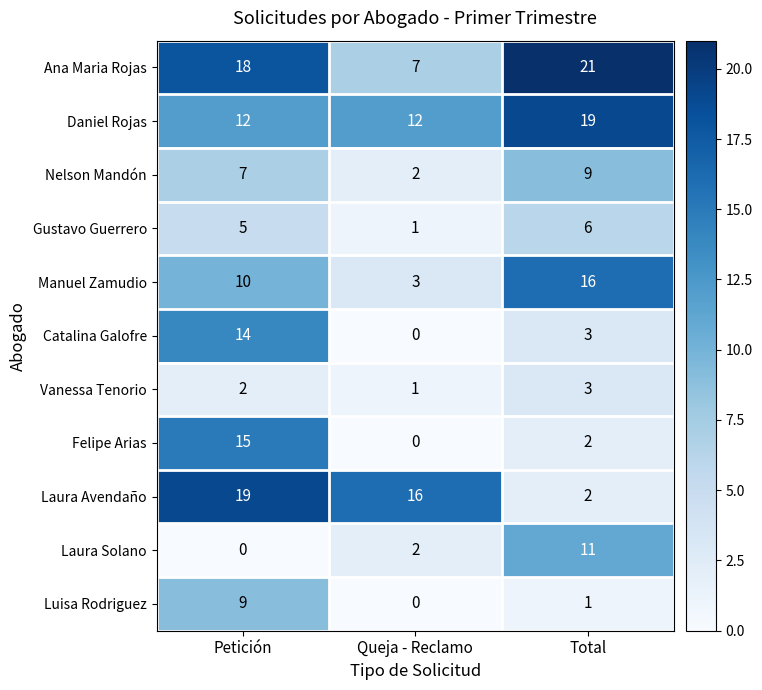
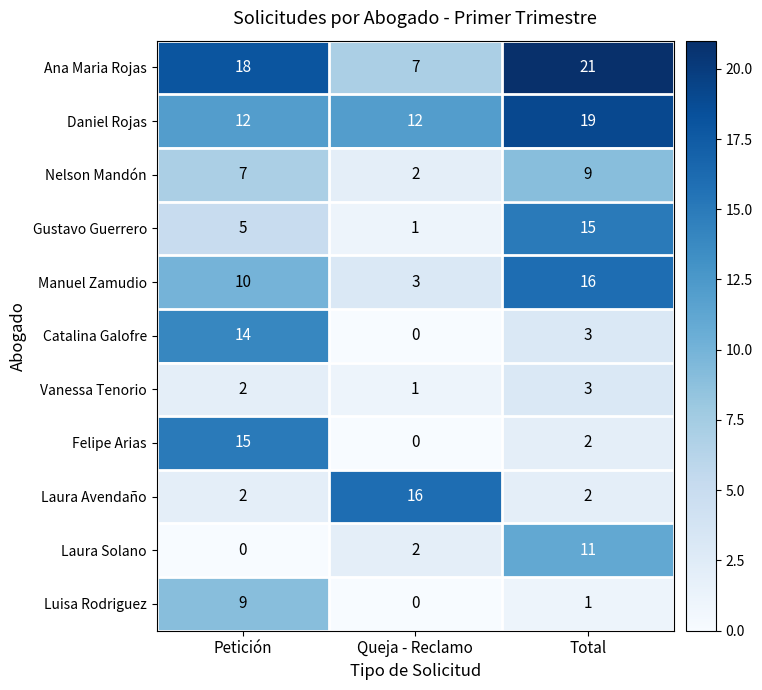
  {
    "Ana Maria Rojas": {
      "Petición": 18,
      "Queja - Reclamo": 7,
      "Total": 21
    },
    "Daniel Rojas": {
      "Petición": 12,
      "Queja - Reclamo": 12,
      "Total": 19
    },
    "Nelson Mandón": {
      "Petición": 7,
      "Queja - Reclamo": 2,
      "Total": 9
    },
    "Gustavo Guerrero": {
      "Petición": 5,
      "Queja - Reclamo": 1,
-     "Total": 6
+     "Total": 15
    },
    "Manuel Zamudio": {
      "Petición": 10,
      "Queja - Reclamo": 3,
      "Total": 16
    },
    "Catalina Galofre": {
      "Petición": 14,
      "Queja - Reclamo": 0,
      "Total": 3
    },
    "Vanessa Tenorio": {
      "Petición": 2,
      "Queja - Reclamo": 1,
      "Total": 3
    },
    "Felipe Arias": {
      "Petición": 15,
      "Queja - Reclamo": 0,
      "Total": 2
    },
    "Laura Avendaño": {
-     "Petición": 19,
+     "Petición": 2,
      "Queja - Reclamo": 16,
      "Total": 2
    },
    "Laura Solano": {
      "Petición": 0,
      "Queja - Reclamo": 2,
      "Total": 11
    },
    "Luisa Rodriguez": {
      "Petición": 9,
      "Queja - Reclamo": 0,
      "Total": 1
    }
  }
